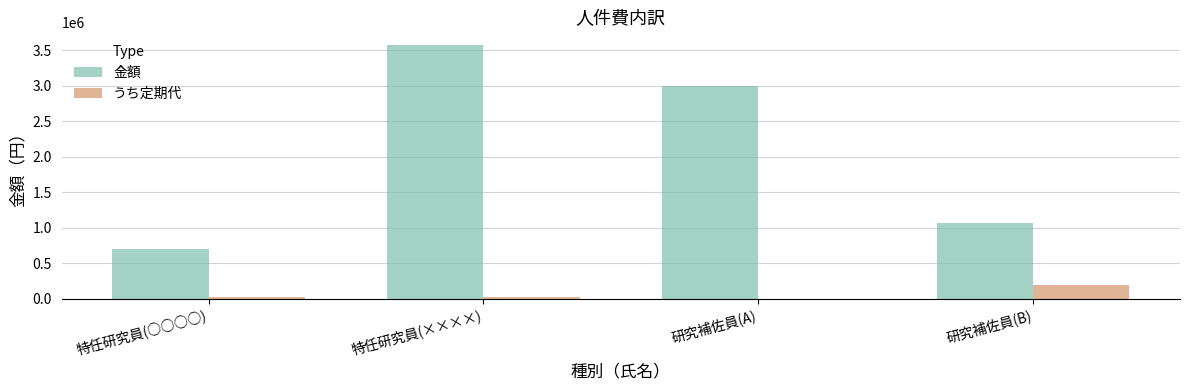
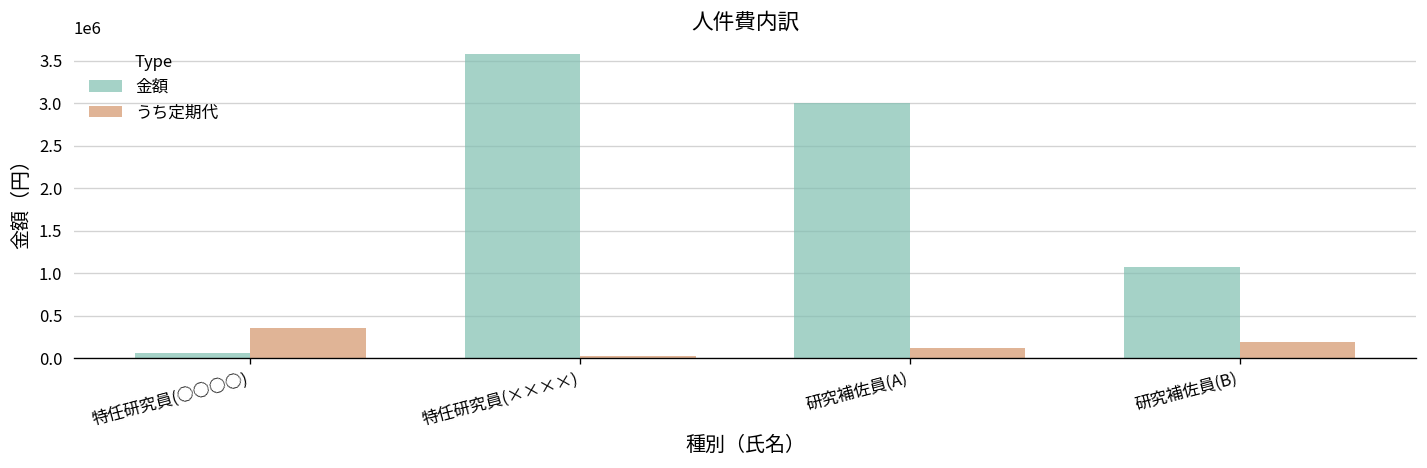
  {
    "金額": {
-     "特任研究員(○○○○)": 700000,
+     "特任研究員(○○○○)": 100000,
      "特任研究員(××××)": 3600000,
      "研究補佐員(A)": 3000000,
      "研究補佐員(B)": 1100000
    },
    "うち定期代": {
-     "特任研究員(○○○○)": 0,
-     "研究補佐員(A)": 0,
+     "特任研究員(○○○○)": 400000,
+     "研究補佐員(A)": 100000,
      "研究補佐員(B)": 200000
    }
  }
